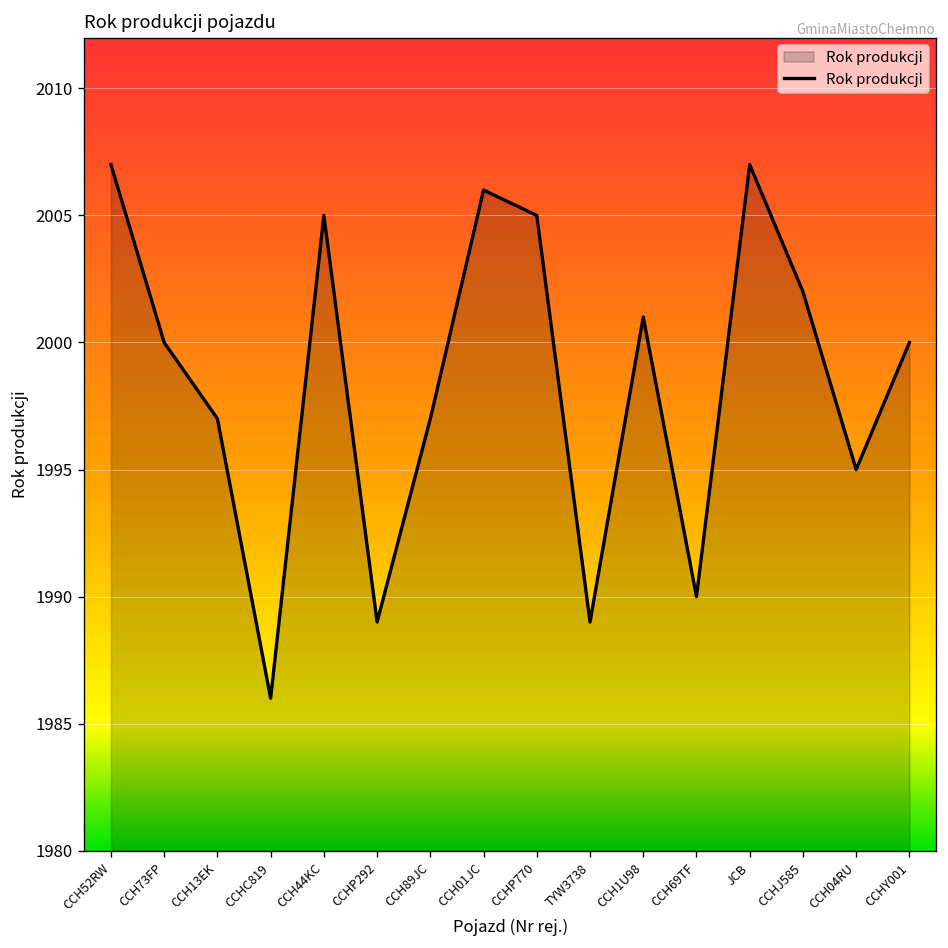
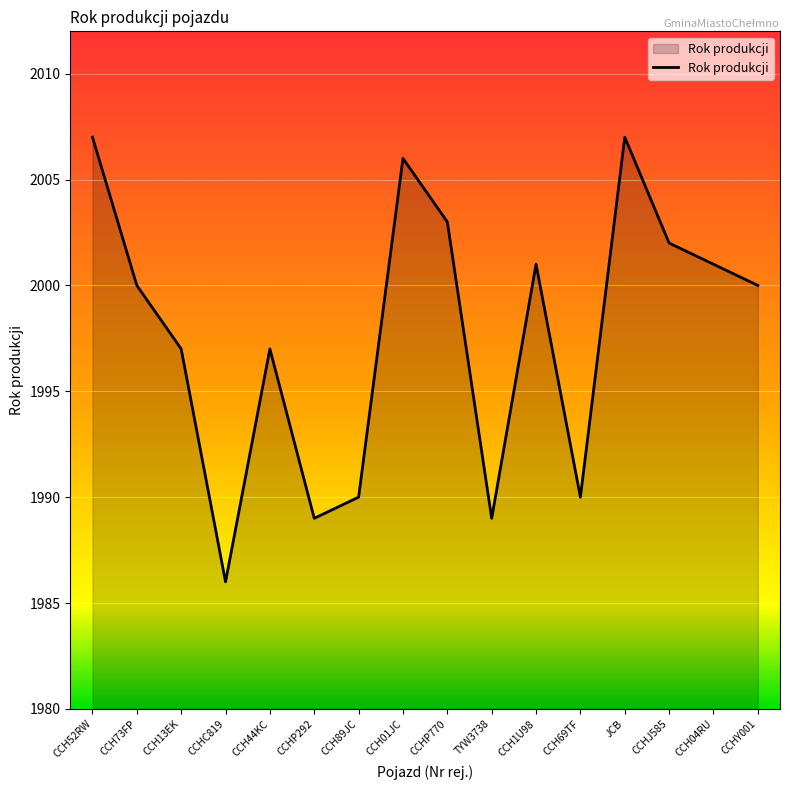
  {
    "CCH52RW": 2007,
    "CCH73FP": 2000,
    "CCH13EK": 1997,
    "CCHC819": 1986,
-   "CCH44KC": 2005,
+   "CCH44KC": 1997,
    "CCHP292": 1989,
-   "CCH89JC": 1997,
+   "CCH89JC": 1990,
    "CCH01JC": 2006,
-   "CCHP770": 2005,
+   "CCHP770": 2003,
    "TYW3738": 1989,
    "CCH1U98": 2001,
    "CCH69TF": 1990,
    "JCB": 2007,
    "CCHJ585": 2002,
-   "CCH04RU": 1995,
+   "CCH04RU": 2001,
    "CCHY001": 2000
  }
